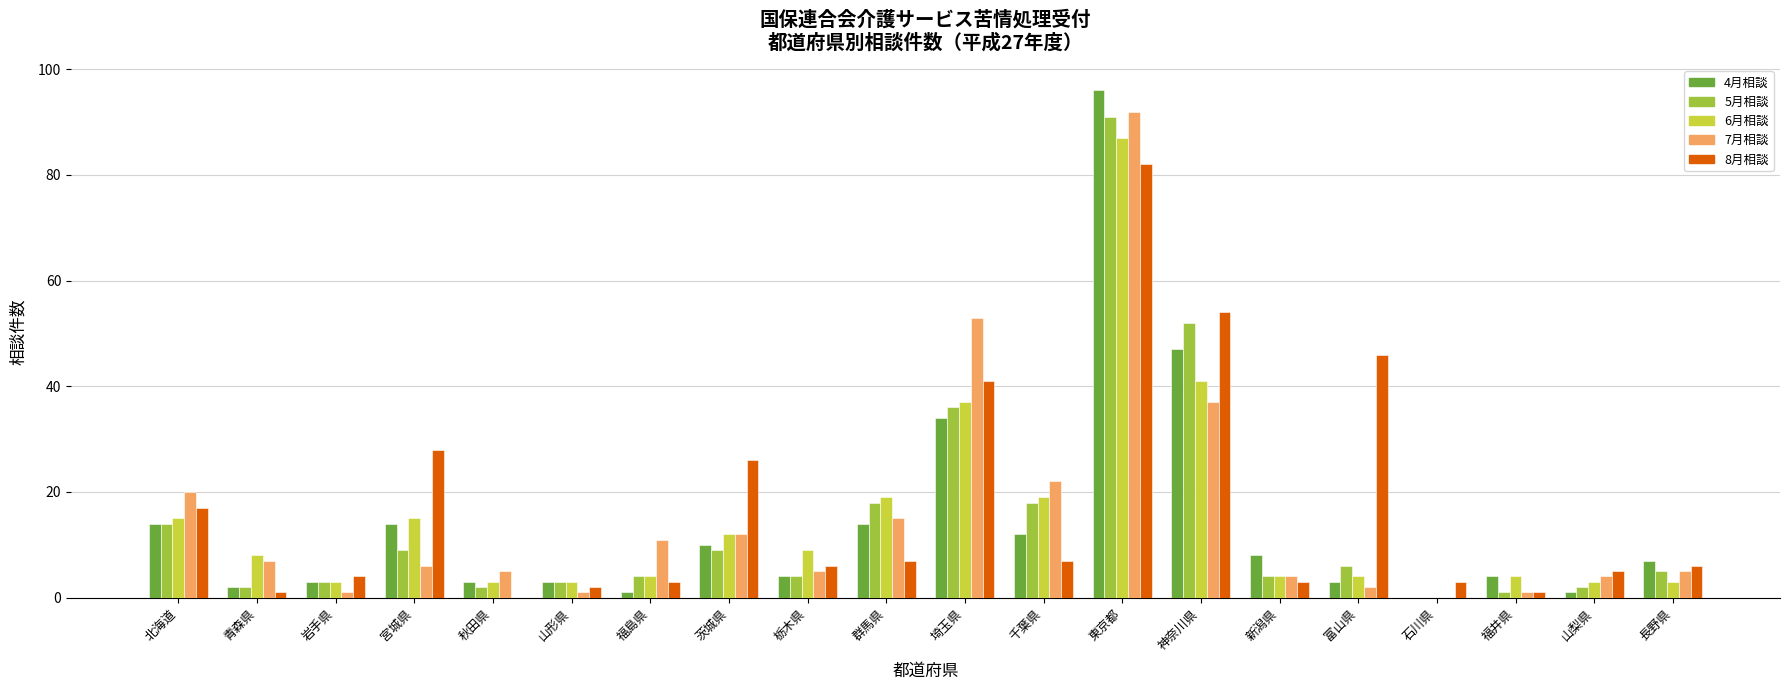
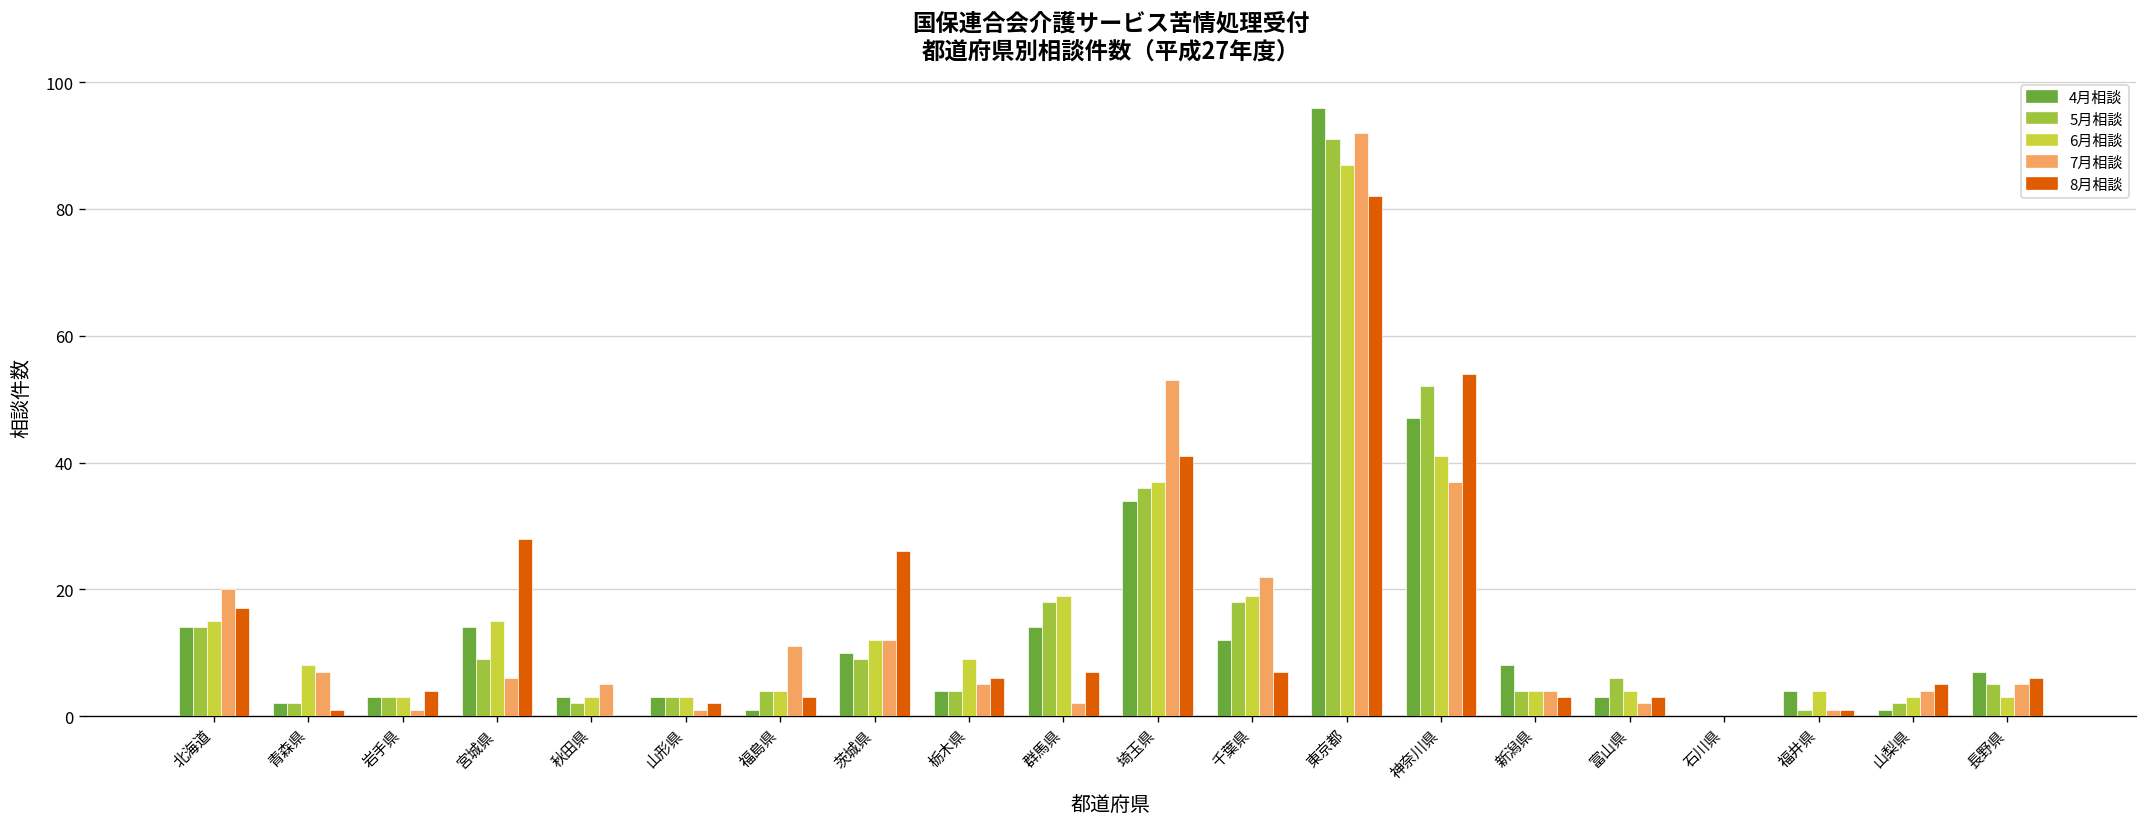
  {
    "7月相談": {
      "北海道": 20,
      "青森県": 7,
      "岩手県": 1,
      "宮城県": 6,
      "秋田県": 5,
      "山形県": 1,
      "福島県": 11,
      "茨城県": 12,
      "栃木県": 5,
-     "群馬県": 15,
+     "群馬県": 2,
      "埼玉県": 53,
      "千葉県": 22,
      "東京都": 92,
      "神奈川県": 37,
      "新潟県": 4,
      "富山県": 2,
      "石川県": 0,
      "福井県": 1,
      "山梨県": 4,
      "長野県": 5
    },
    "8月相談": {
      "北海道": 17,
      "青森県": 1,
      "岩手県": 4,
      "宮城県": 28,
      "秋田県": 0,
      "山形県": 2,
      "福島県": 3,
      "茨城県": 26,
      "栃木県": 6,
      "群馬県": 7,
      "埼玉県": 41,
      "千葉県": 7,
      "東京都": 82,
      "神奈川県": 54,
      "新潟県": 3,
-     "富山県": 46,
-     "石川県": 3,
+     "富山県": 3,
+     "石川県": 0,
      "福井県": 1,
      "山梨県": 5,
      "長野県": 6
    }
  }
